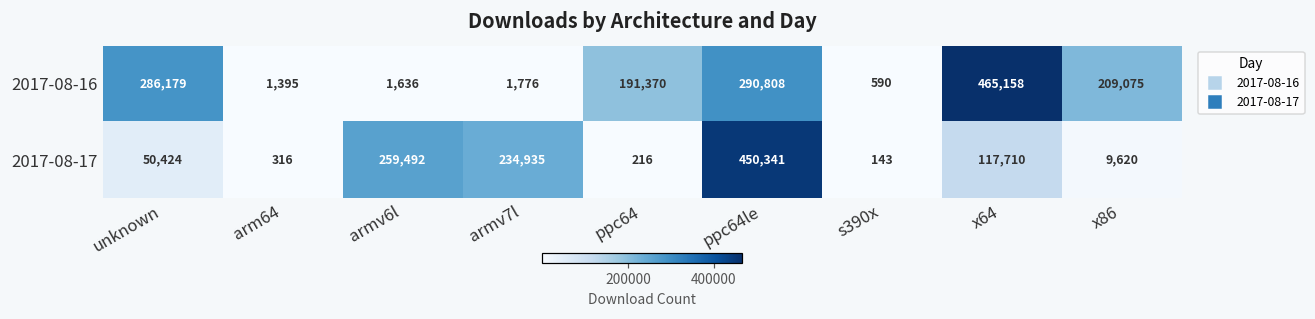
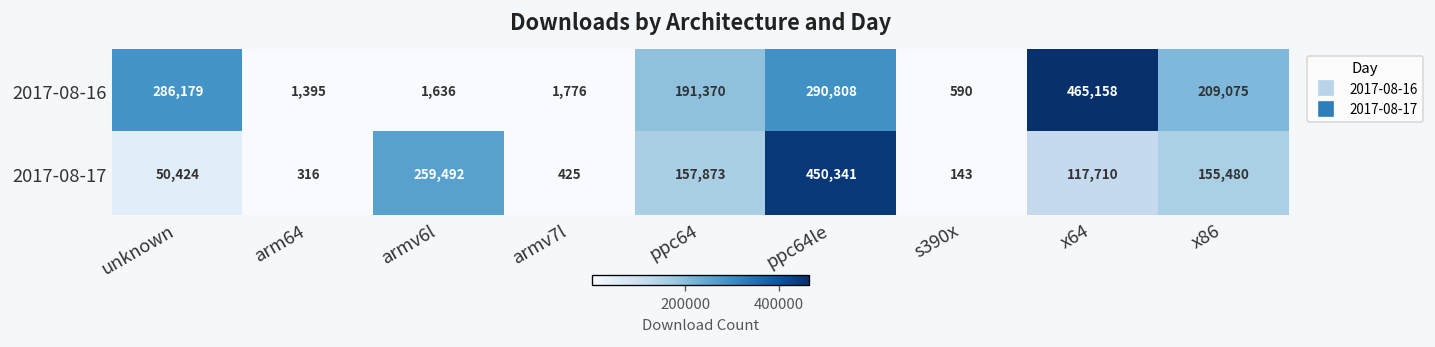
  {
    "2017-08-16": {
      "unknown": "286,179",
      "arm64": "1,395",
      "armv6l": "1,636",
      "armv7l": "1,776",
      "ppc64": "191,370",
      "ppc64le": "290,808",
      "s390x": "590",
      "x64": "465,158",
      "x86": "209,075"
    },
    "2017-08-17": {
      "unknown": "50,424",
      "arm64": "316",
      "armv6l": "259,492",
-     "armv7l": "234,935",
-     "ppc64": "216",
+     "armv7l": "425",
+     "ppc64": "157,873",
      "ppc64le": "450,341",
      "s390x": "143",
      "x64": "117,710",
-     "x86": "9,620"
+     "x86": "155,480"
    }
  }
